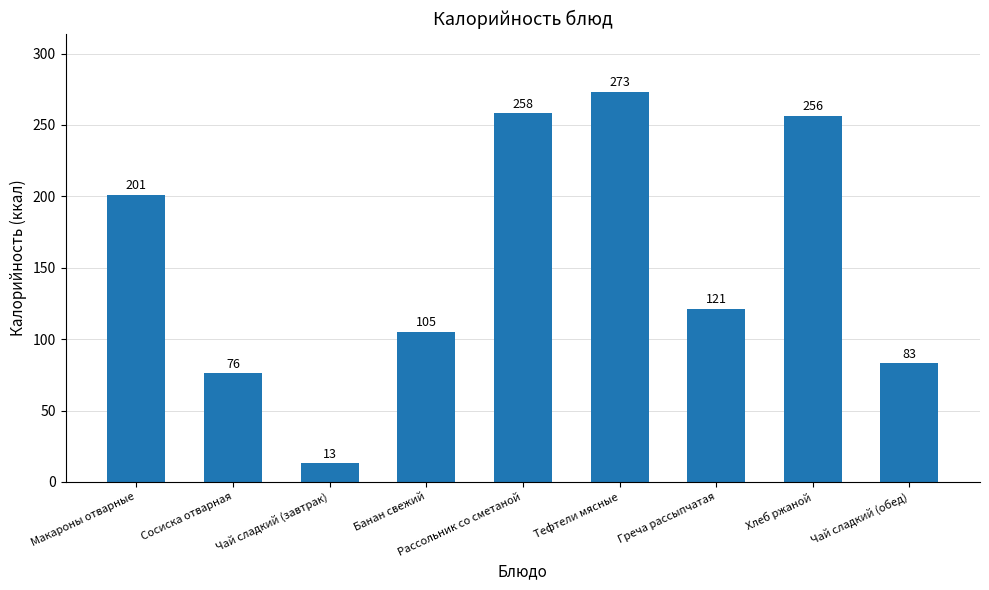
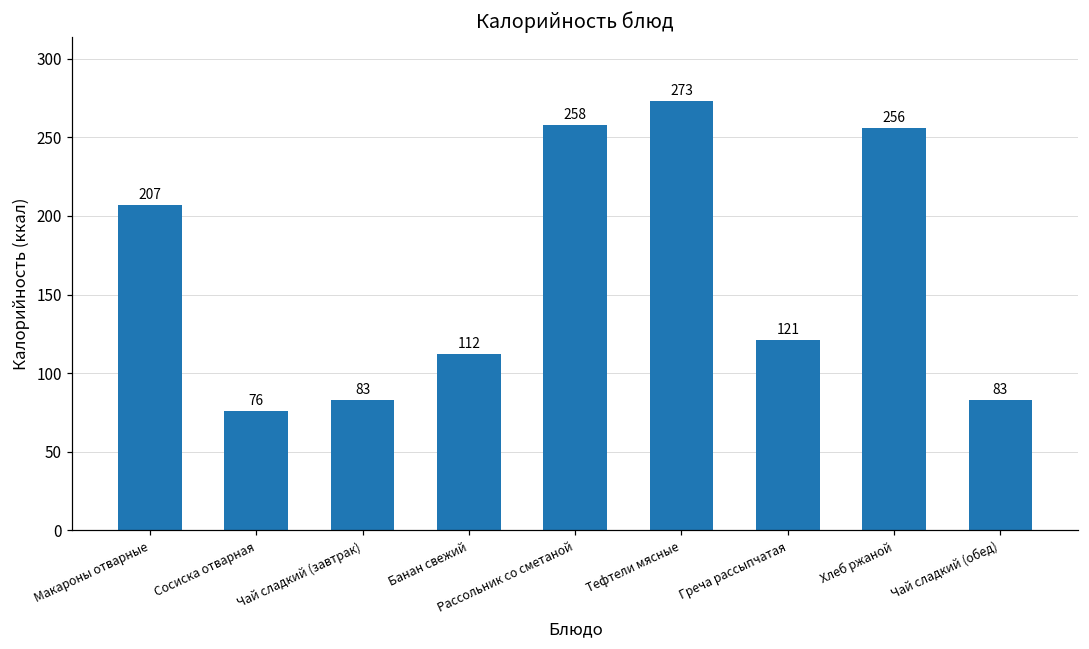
  {
-   "Макароны отварные": 201,
+   "Макароны отварные": 207,
    "Сосиска отварная": 76,
-   "Чай сладкий (завтрак)": 13,
-   "Банан свежий": 105,
+   "Чай сладкий (завтрак)": 83,
+   "Банан свежий": 112,
    "Рассольник со сметаной": 258,
    "Тефтели мясные": 273,
    "Греча рассыпчатая": 121,
    "Хлеб ржаной": 256,
    "Чай сладкий (обед)": 83
  }
